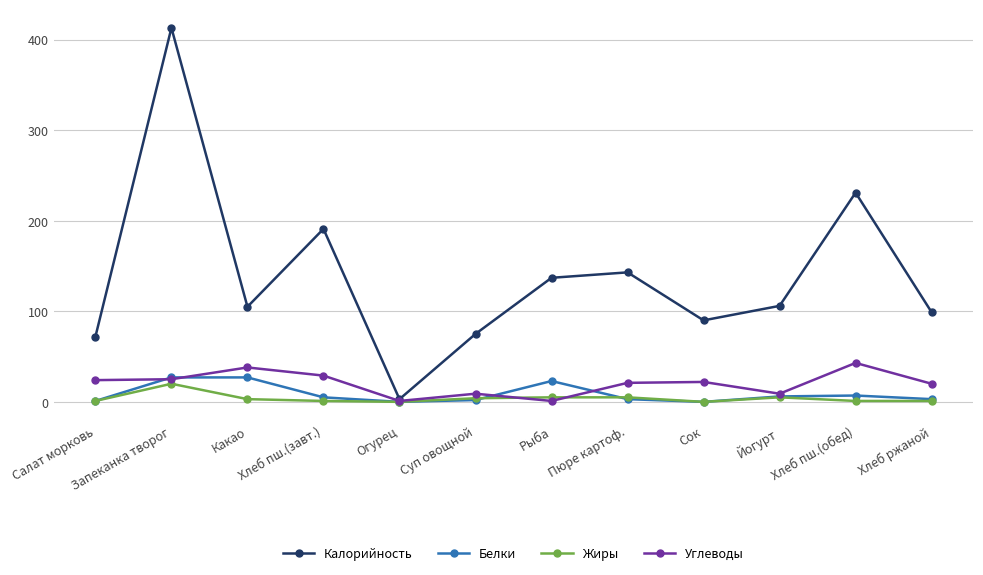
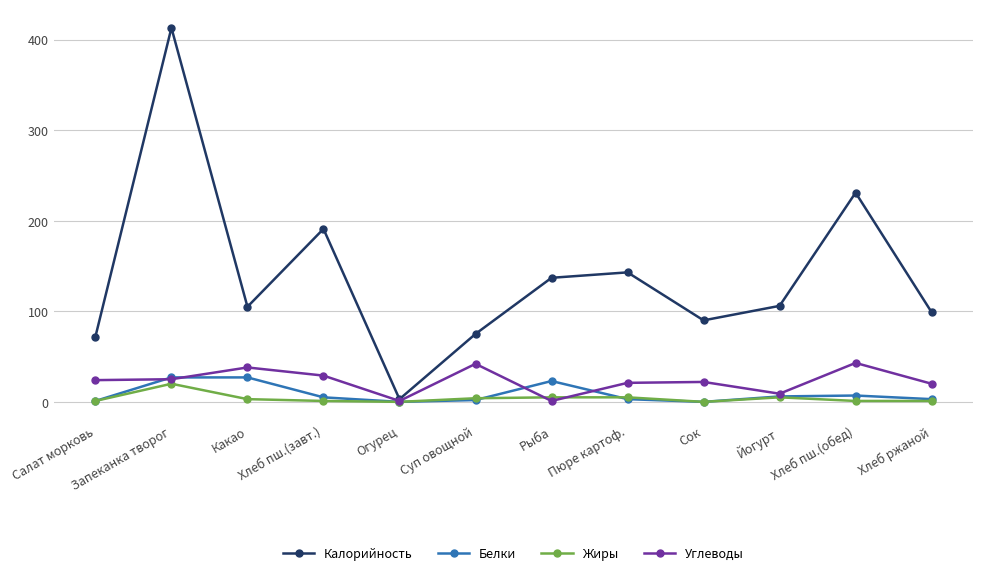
  {
    "Калорийность": {
      "Салат морковь": 70,
      "Запеканка творог": 410,
      "Какао": 110,
      "Хлеб пш.(завт.)": 190,
      "Суп овощной": 80,
      "Рыба": 140,
      "Пюре картоф.": 140,
      "Сок": 90,
      "Йогурт": 110,
      "Хлеб пш.(обед)": 230,
      "Хлеб ржаной": 100
    },
    "Белки": {
      "Какао": 30,
      "Хлеб пш.(завт.)": 10,
      "Рыба": 20,
      "Хлеб пш.(обед)": 10
    },
    "Жиры": {
      "Запеканка творог": 20,
      "Какао": 0,
      "Хлеб пш.(завт.)": 0,
      "Рыба": 10,
      "Хлеб пш.(обед)": 0
    },
    "Углеводы": {
      "Салат морковь": 20,
      "Какао": 40,
      "Хлеб пш.(завт.)": 30,
-     "Суп овощной": 10,
+     "Суп овощной": 40,
      "Рыба": 0,
      "Пюре картоф.": 20,
      "Сок": 20,
      "Йогурт": 10,
      "Хлеб пш.(обед)": 40,
      "Хлеб ржаной": 20
    }
  }
